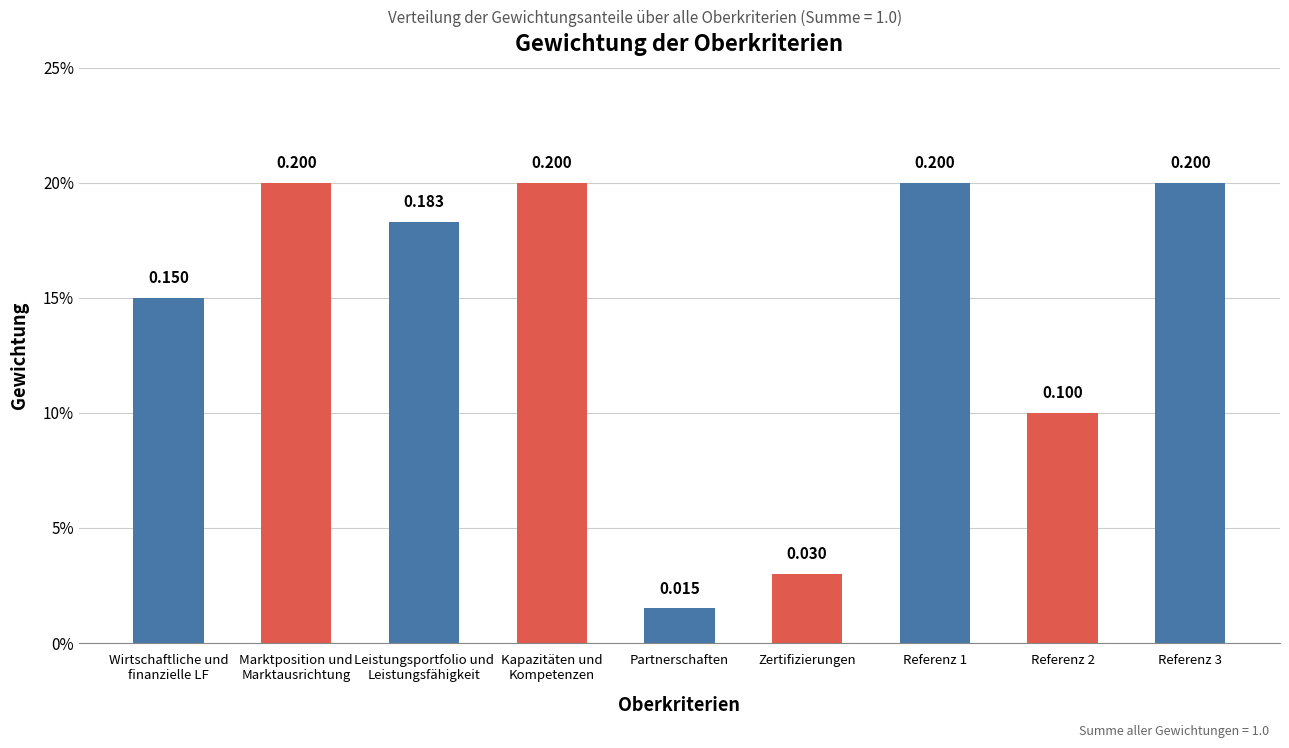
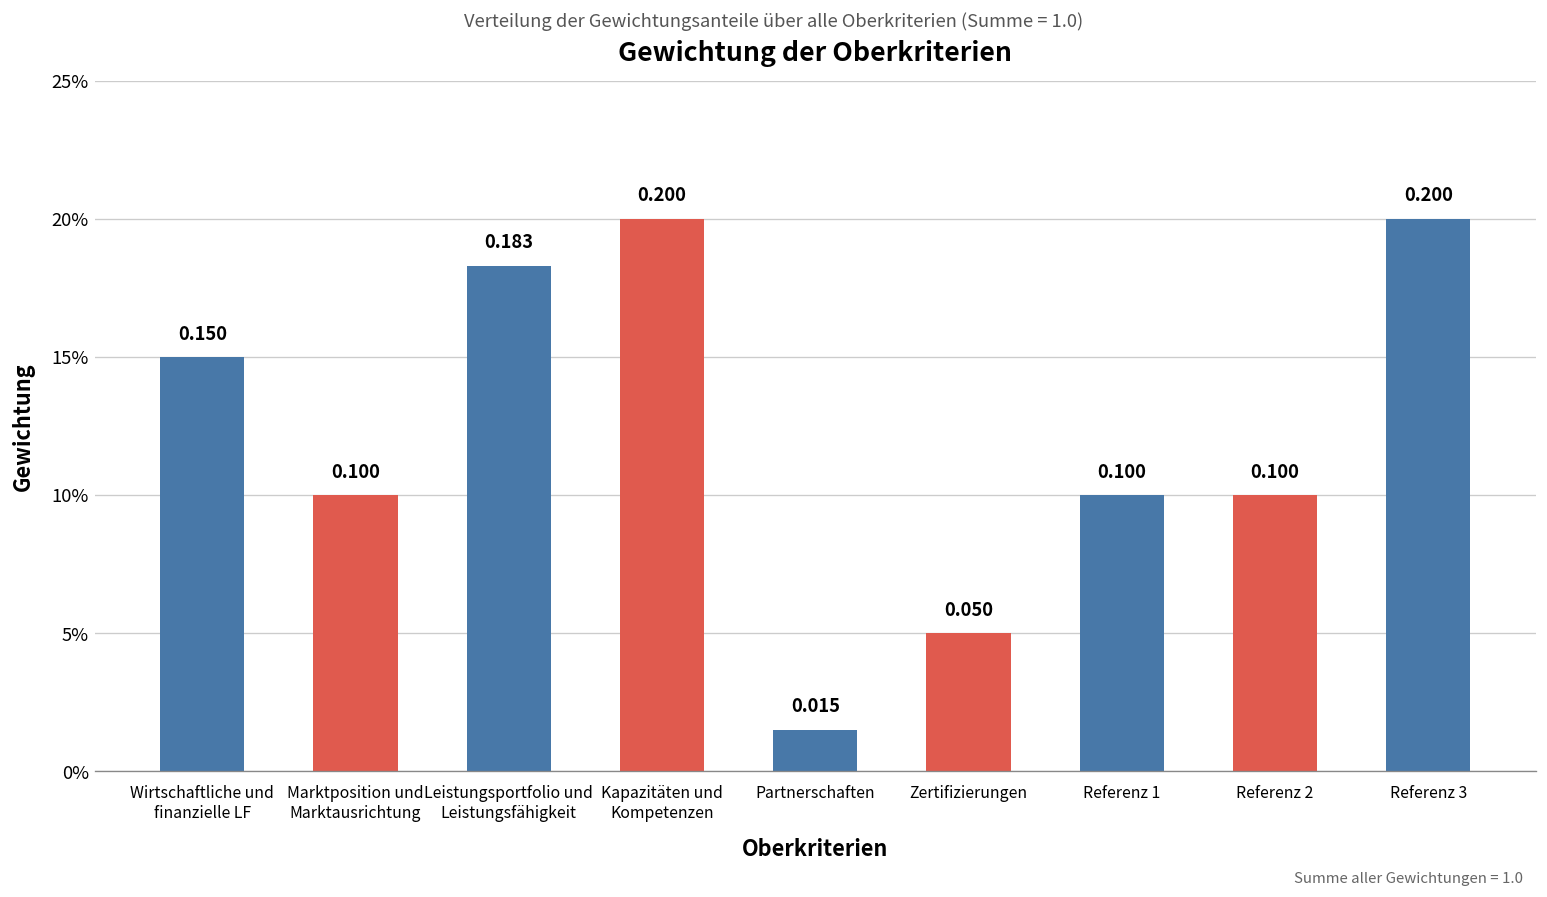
  {
    "Wirtschaftliche und finanzielle LF": 0.150,
-   "Marktposition und Marktausrichtung": 0.200,
+   "Marktposition und Marktausrichtung": 0.100,
    "Leistungsportfolio und Leistungsfähigkeit": 0.183,
    "Kapazitäten und Kompetenzen": 0.200,
    "Partnerschaften": 0.015,
-   "Zertifizierungen": 0.030,
-   "Referenz 1": 0.200,
+   "Zertifizierungen": 0.050,
+   "Referenz 1": 0.100,
    "Referenz 2": 0.100,
    "Referenz 3": 0.200
  }
